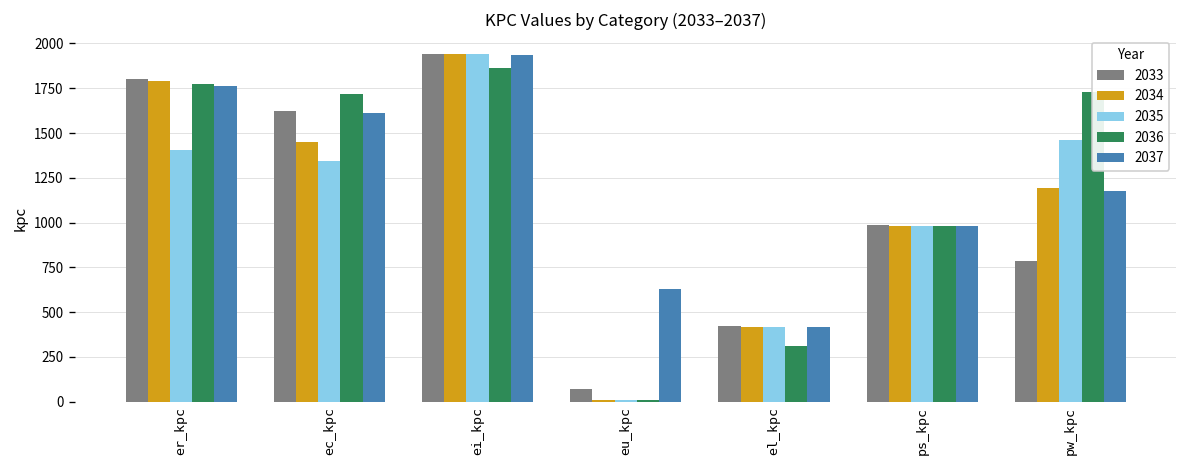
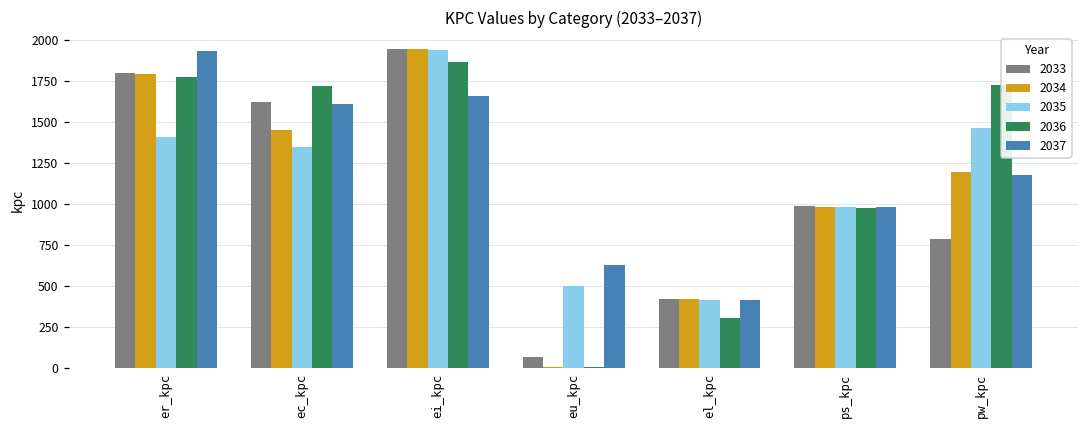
  {
    "2033": {
      "er_kpc": 1800,
      "ec_kpc": 1620,
      "ei_kpc": 1940,
      "eu_kpc": 70,
      "el_kpc": 420,
      "ps_kpc": 990,
      "pw_kpc": 790
    },
    "2034": {
      "er_kpc": 1790,
      "ec_kpc": 1450,
      "ei_kpc": 1940,
      "el_kpc": 420,
      "ps_kpc": 980,
      "pw_kpc": 1190
    },
    "2035": {
      "er_kpc": 1410,
      "ec_kpc": 1350,
      "ei_kpc": 1940,
-     "eu_kpc": 10,
+     "eu_kpc": 500,
      "el_kpc": 420,
      "ps_kpc": 980,
      "pw_kpc": 1460
    },
    "2036": {
      "er_kpc": 1770,
      "ec_kpc": 1720,
      "ei_kpc": 1860,
      "el_kpc": 310,
      "ps_kpc": 980
    },
    "2037": {
-     "er_kpc": 1760,
+     "er_kpc": 1930,
      "ec_kpc": 1610,
-     "ei_kpc": 1930,
+     "ei_kpc": 1660,
      "eu_kpc": 630,
      "el_kpc": 420,
      "ps_kpc": 980,
      "pw_kpc": 1180
    }
  }
